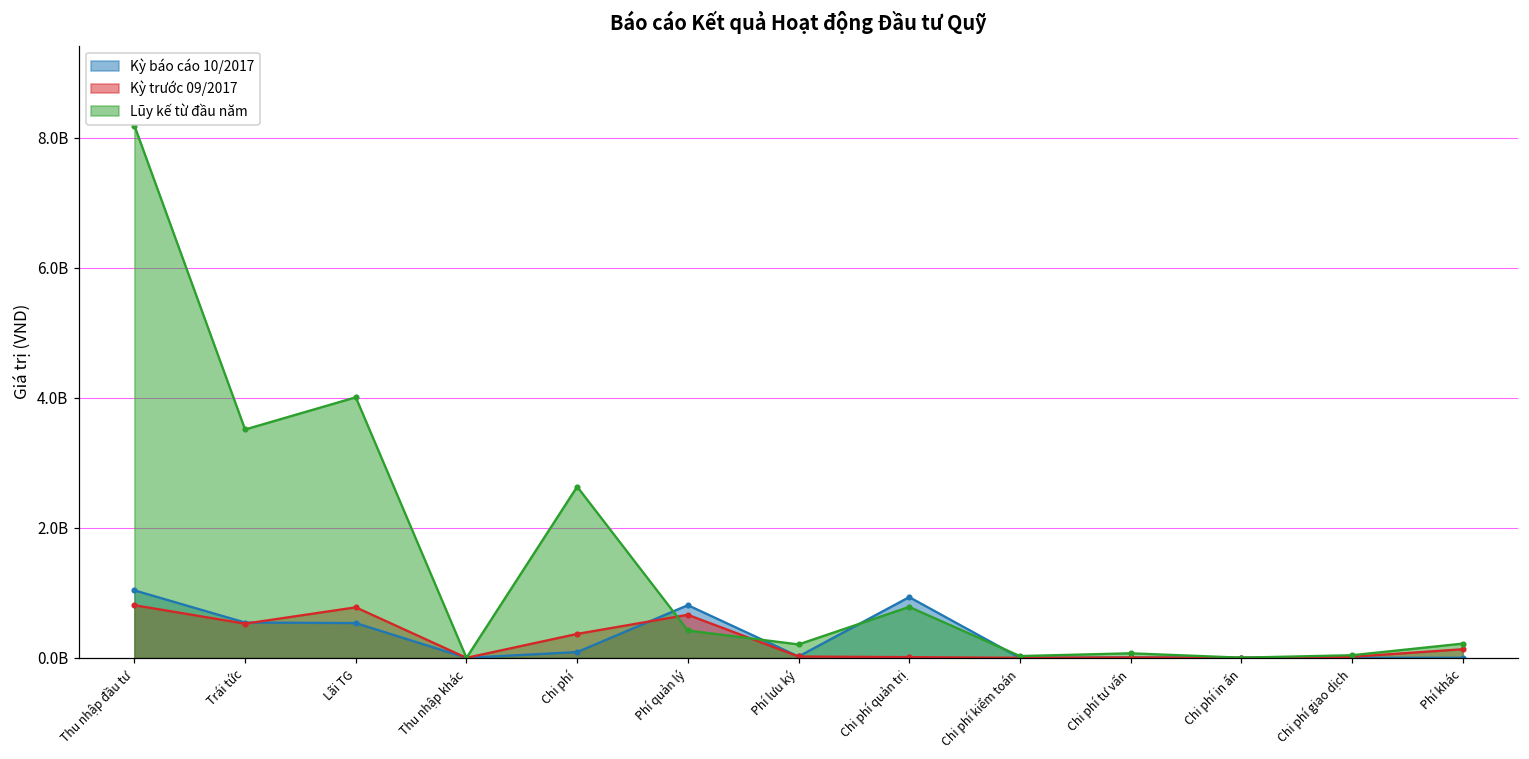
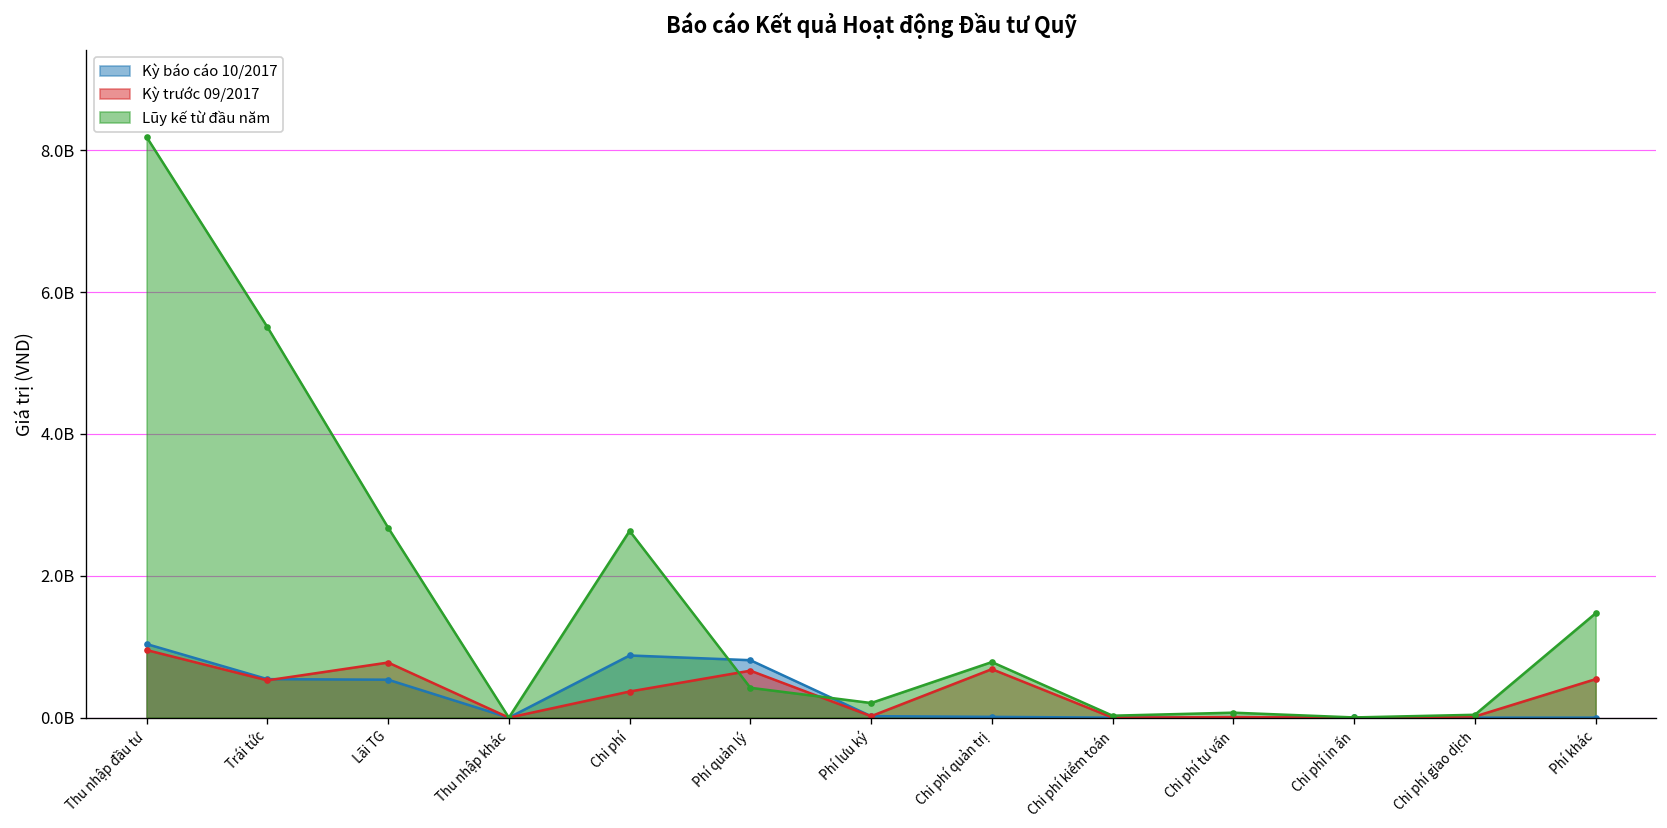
  {
    "Kỳ báo cáo 10/2017": {
      "Thu nhập đầu tư": 1000000000,
      "Lãi TG": 500000000,
-     "Chi phí": 100000000,
+     "Chi phí": 900000000,
      "Phí quản lý": 800000000,
-     "Chi phí quản trị": 900000000,
+     "Chi phí quản trị": 0,
      "Phí khác": 0
    },
    "Kỳ trước 09/2017": {
-     "Thu nhập đầu tư": 800000000,
+     "Thu nhập đầu tư": 1000000000,
      "Lãi TG": 800000000,
      "Chi phí": 400000000,
      "Phí quản lý": 700000000,
-     "Chi phí quản trị": 0,
-     "Phí khác": 100000000
+     "Chi phí quản trị": 700000000,
+     "Phí khác": 500000000
    },
    "Lũy kế từ đầu năm": {
      "Thu nhập đầu tư": 8200000000,
-     "Trái tức": 3500000000,
-     "Lãi TG": 4000000000,
+     "Trái tức": 5500000000,
+     "Lãi TG": 2700000000,
      "Chi phí": 2600000000,
      "Phí quản lý": 400000000,
      "Phí lưu ký": 200000000,
      "Chi phí quản trị": 800000000,
      "Chi phí tư vấn": 100000000,
-     "Phí khác": 200000000
+     "Phí khác": 1500000000
    }
  }
